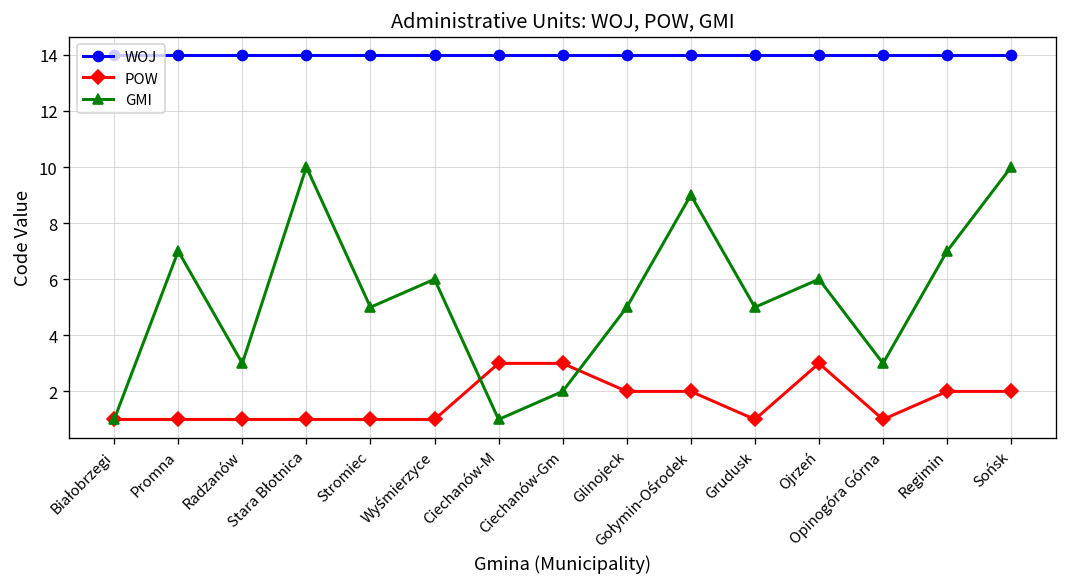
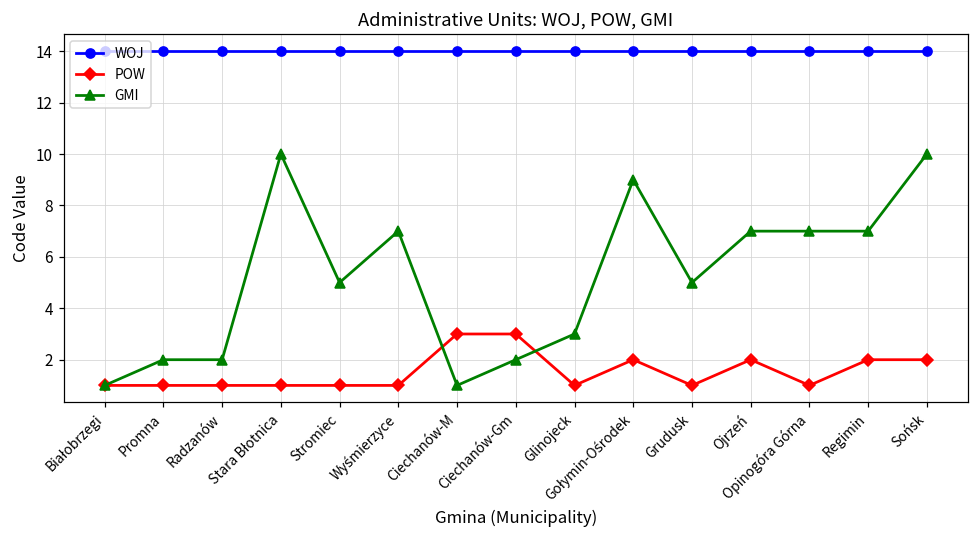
  {
    "WOJ": {
      "Promna": 14,
      "Radzanów": 14,
      "Stara Błotnica": 14,
      "Stromiec": 14,
      "Wyśmierzyce": 14,
      "Ciechanów-M": 14,
      "Ciechanów-Gm": 14,
      "Glinojeck": 14,
      "Gołymin-Ośrodek": 14,
      "Grudusk": 14,
      "Ojrzeń": 14,
      "Opinogóra Górna": 14,
      "Regimin": 14,
      "Sońsk": 14
    },
    "POW": {
      "Promna": 1,
      "Radzanów": 1,
      "Stara Błotnica": 1,
      "Stromiec": 1,
      "Wyśmierzyce": 1,
      "Ciechanów-M": 3,
      "Ciechanów-Gm": 3,
-     "Glinojeck": 2,
+     "Glinojeck": 1,
      "Gołymin-Ośrodek": 2,
      "Grudusk": 1,
-     "Ojrzeń": 3,
+     "Ojrzeń": 2,
      "Opinogóra Górna": 1,
      "Regimin": 2,
      "Sońsk": 2
    },
    "GMI": {
-     "Promna": 7,
-     "Radzanów": 3,
+     "Promna": 2,
+     "Radzanów": 2,
      "Stara Błotnica": 10,
      "Stromiec": 5,
-     "Wyśmierzyce": 6,
+     "Wyśmierzyce": 7,
      "Ciechanów-M": 1,
      "Ciechanów-Gm": 2,
-     "Glinojeck": 5,
+     "Glinojeck": 3,
      "Gołymin-Ośrodek": 9,
      "Grudusk": 5,
-     "Ojrzeń": 6,
-     "Opinogóra Górna": 3,
+     "Ojrzeń": 7,
+     "Opinogóra Górna": 7,
      "Regimin": 7,
      "Sońsk": 10
    }
  }
